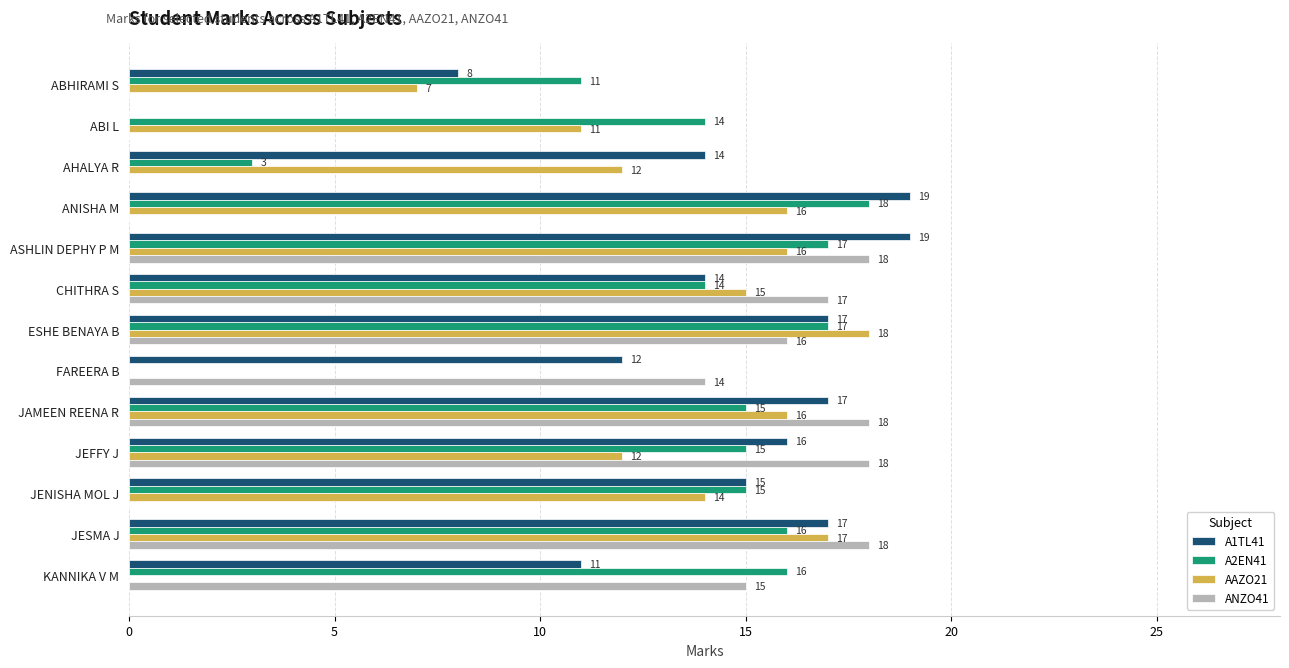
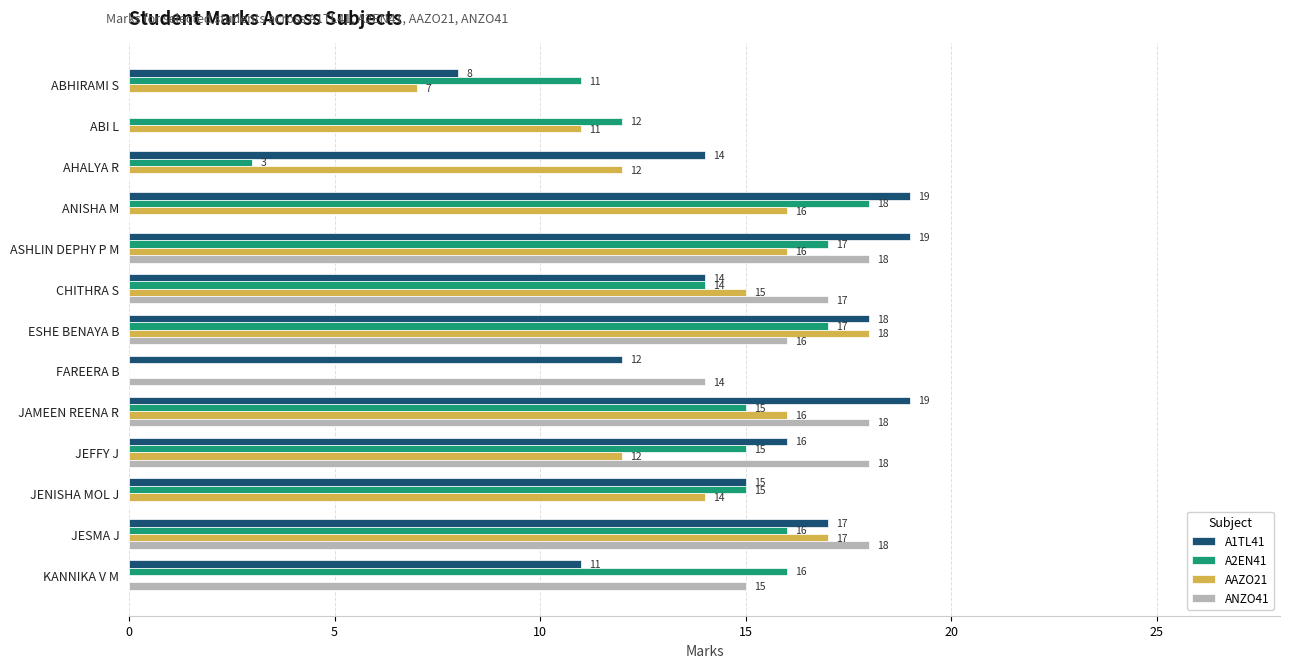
  {
    "A1TL41": {
      "ABHIRAMI S": 8,
      "AHALYA R": 14,
      "ANISHA M": 19,
      "ASHLIN DEPHY P M": 19,
-     "ESHE BENAYA B": 17,
+     "ESHE BENAYA B": 18,
      "FAREERA B": 12,
-     "JAMEEN REENA R": 17,
+     "JAMEEN REENA R": 19,
      "JEFFY J": 16,
      "JESMA J": 17,
      "KANNIKA V M": 11
    },
    "A2EN41": {
      "ABHIRAMI S": 11,
-     "ABI L": 14,
+     "ABI L": 12,
      "AHALYA R": 3,
      "ANISHA M": 18,
      "ASHLIN DEPHY P M": 17,
      "JAMEEN REENA R": 15,
      "JEFFY J": 15,
      "JESMA J": 16,
      "KANNIKA V M": 16
    },
    "AAZO21": {
      "ABHIRAMI S": 7,
      "ABI L": 11,
      "AHALYA R": 12,
      "ANISHA M": 16,
      "ASHLIN DEPHY P M": 16,
      "CHITHRA S": 15,
      "ESHE BENAYA B": 18,
      "JAMEEN REENA R": 16,
      "JEFFY J": 12,
      "JENISHA MOL J": 14,
      "JESMA J": 17
    },
    "ANZO41": {
      "ASHLIN DEPHY P M": 18,
      "CHITHRA S": 17,
      "ESHE BENAYA B": 16,
      "FAREERA B": 14,
      "JAMEEN REENA R": 18,
      "JEFFY J": 18,
      "JESMA J": 18,
      "KANNIKA V M": 15
    }
  }
